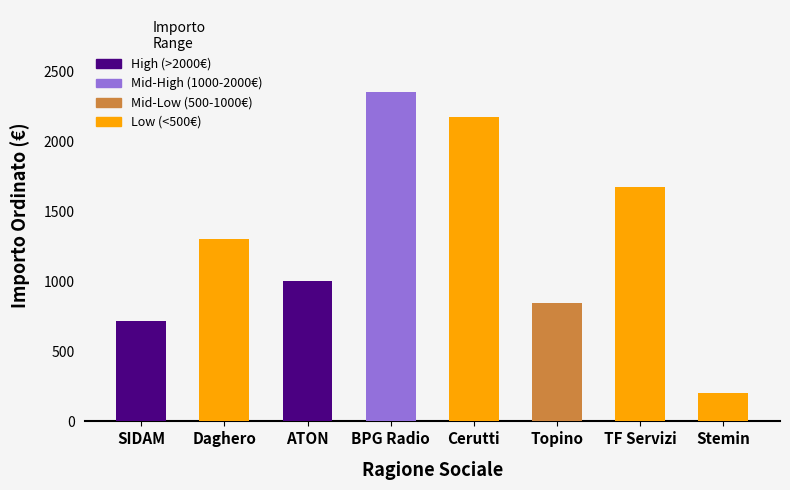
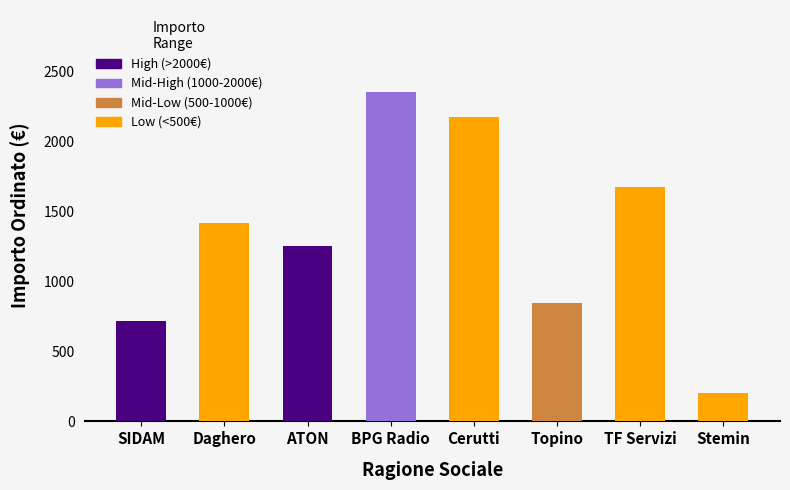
  {
    "SIDAM": 720,
-   "Daghero": 1300,
-   "ATON": 1000,
+   "Daghero": 1420,
+   "ATON": 1250,
    "BPG Radio": 2350,
    "Cerutti": 2170,
    "Topino": 850,
    "TF Servizi": 1670,
    "Stemin": 200
  }
